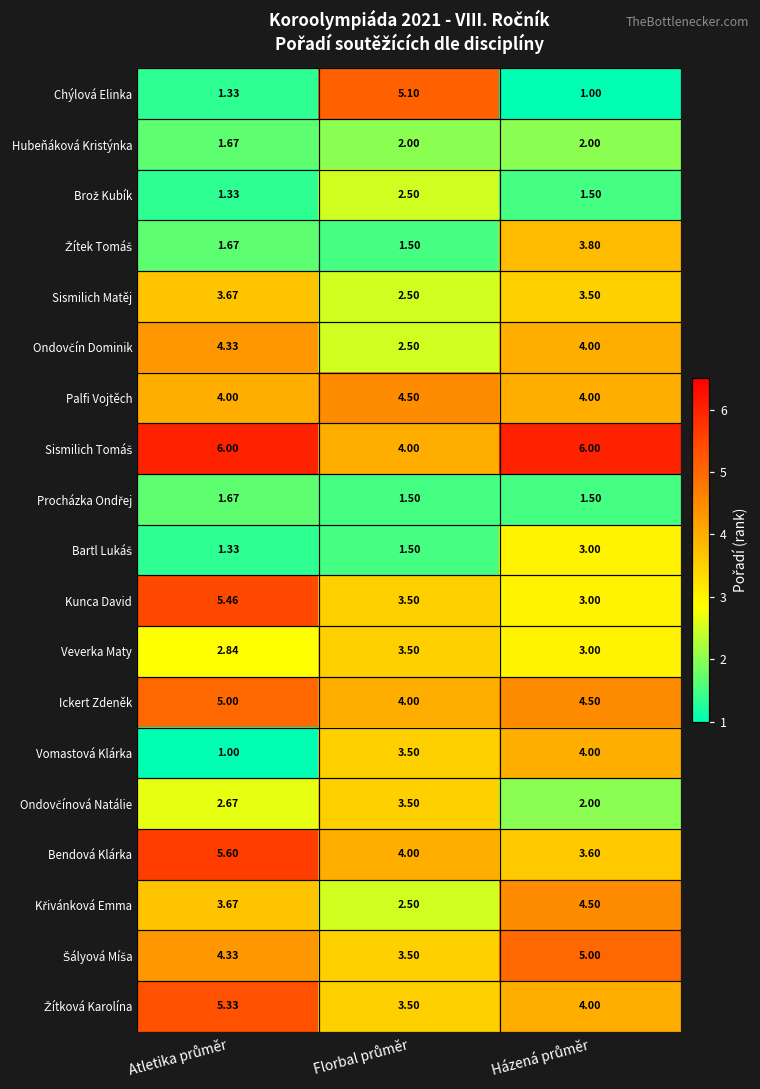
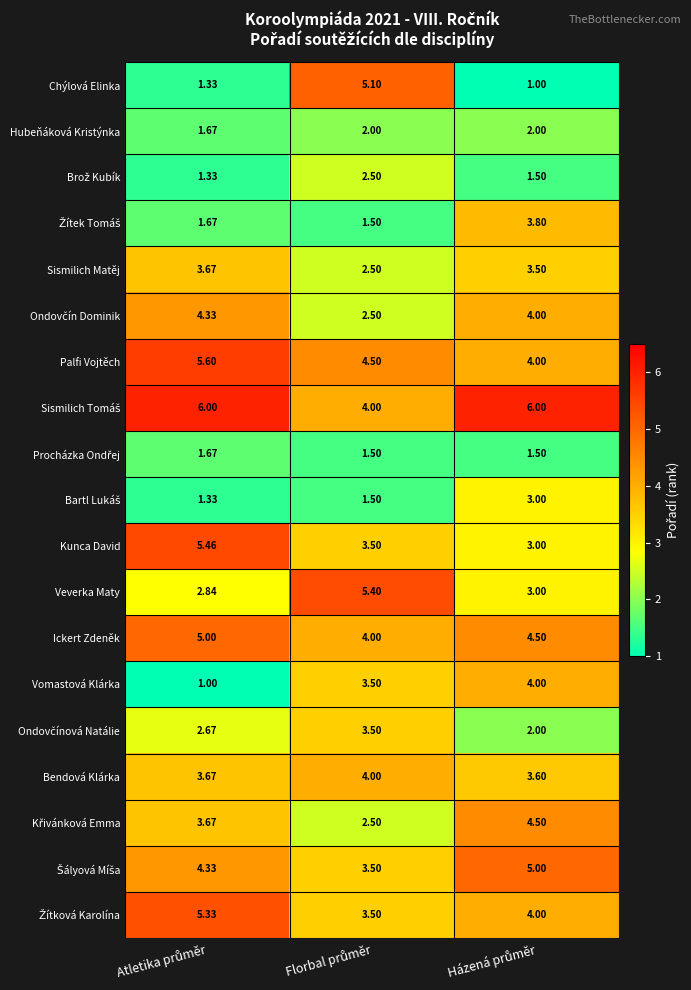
  {
    "Chýlová Elinka": {
      "Atletika průměr": 1.33,
      "Florbal průměr": 5.10,
      "Házená průměr": 1.00
    },
    "Hubeňáková Kristýnka": {
      "Atletika průměr": 1.67,
      "Florbal průměr": 2.00,
      "Házená průměr": 2.00
    },
    "Brož Kubík": {
      "Atletika průměr": 1.33,
      "Florbal průměr": 2.50,
      "Házená průměr": 1.50
    },
    "Žítek Tomáš": {
      "Atletika průměr": 1.67,
      "Florbal průměr": 1.50,
      "Házená průměr": 3.80
    },
    "Sismilich Matěj": {
      "Atletika průměr": 3.67,
      "Florbal průměr": 2.50,
      "Házená průměr": 3.50
    },
    "Ondovčín Dominik": {
      "Atletika průměr": 4.33,
      "Florbal průměr": 2.50,
      "Házená průměr": 4.00
    },
    "Palfi Vojtěch": {
-     "Atletika průměr": 4.00,
+     "Atletika průměr": 5.60,
      "Florbal průměr": 4.50,
      "Házená průměr": 4.00
    },
    "Sismilich Tomáš": {
      "Atletika průměr": 6.00,
      "Florbal průměr": 4.00,
      "Házená průměr": 6.00
    },
    "Procházka Ondřej": {
      "Atletika průměr": 1.67,
      "Florbal průměr": 1.50,
      "Házená průměr": 1.50
    },
    "Bartl Lukáš": {
      "Atletika průměr": 1.33,
      "Florbal průměr": 1.50,
      "Házená průměr": 3.00
    },
    "Kunca David": {
      "Atletika průměr": 5.46,
      "Florbal průměr": 3.50,
      "Házená průměr": 3.00
    },
    "Veverka Maty": {
      "Atletika průměr": 2.84,
-     "Florbal průměr": 3.50,
+     "Florbal průměr": 5.40,
      "Házená průměr": 3.00
    },
    "Ickert Zdeněk": {
      "Atletika průměr": 5.00,
      "Florbal průměr": 4.00,
      "Házená průměr": 4.50
    },
    "Vomastová Klárka": {
      "Atletika průměr": 1.00,
      "Florbal průměr": 3.50,
      "Házená průměr": 4.00
    },
    "Ondovčínová Natálie": {
      "Atletika průměr": 2.67,
      "Florbal průměr": 3.50,
      "Házená průměr": 2.00
    },
    "Bendová Klárka": {
-     "Atletika průměr": 5.60,
+     "Atletika průměr": 3.67,
      "Florbal průměr": 4.00,
      "Házená průměr": 3.60
    },
    "Křivánková Emma": {
      "Atletika průměr": 3.67,
      "Florbal průměr": 2.50,
      "Házená průměr": 4.50
    },
    "Šályová Míša": {
      "Atletika průměr": 4.33,
      "Florbal průměr": 3.50,
      "Házená průměr": 5.00
    },
    "Žítková Karolína": {
      "Atletika průměr": 5.33,
      "Florbal průměr": 3.50,
      "Házená průměr": 4.00
    }
  }
